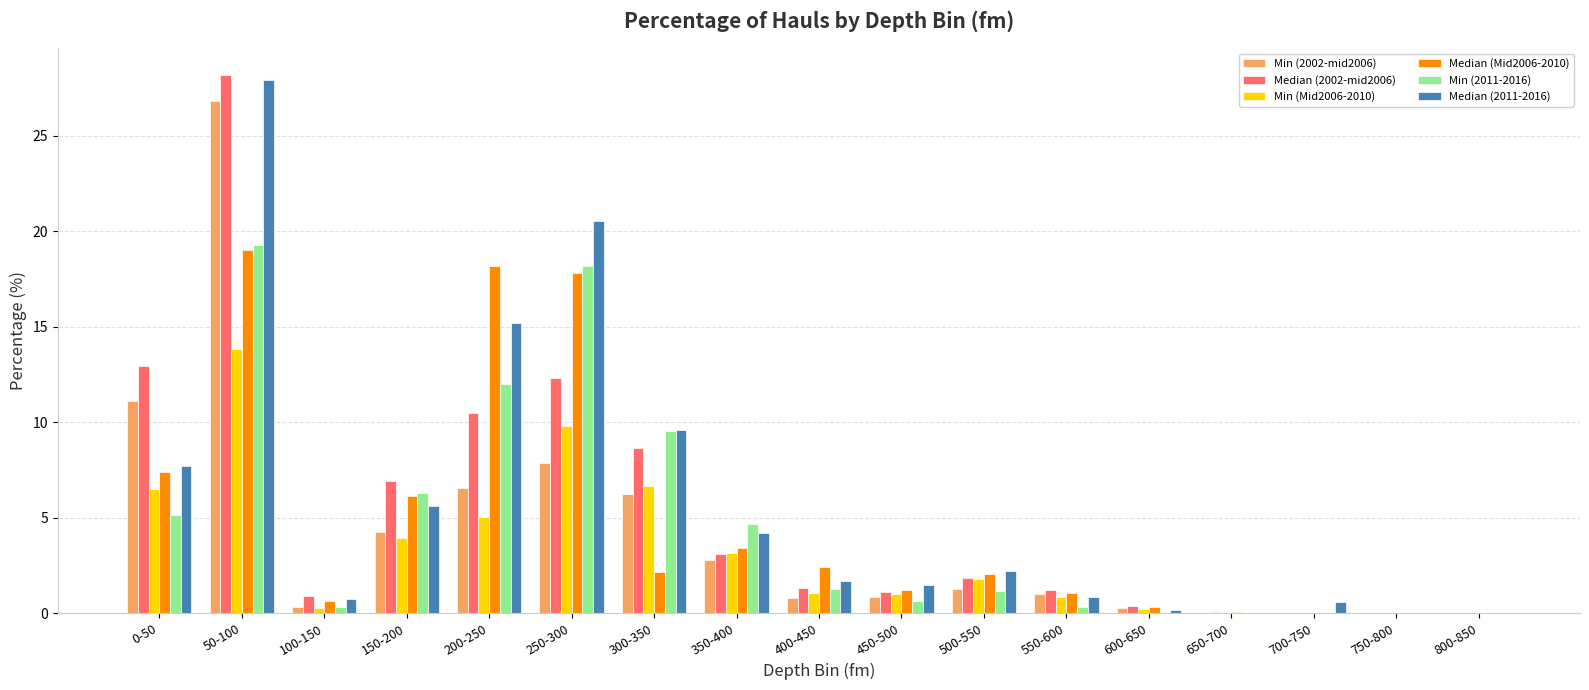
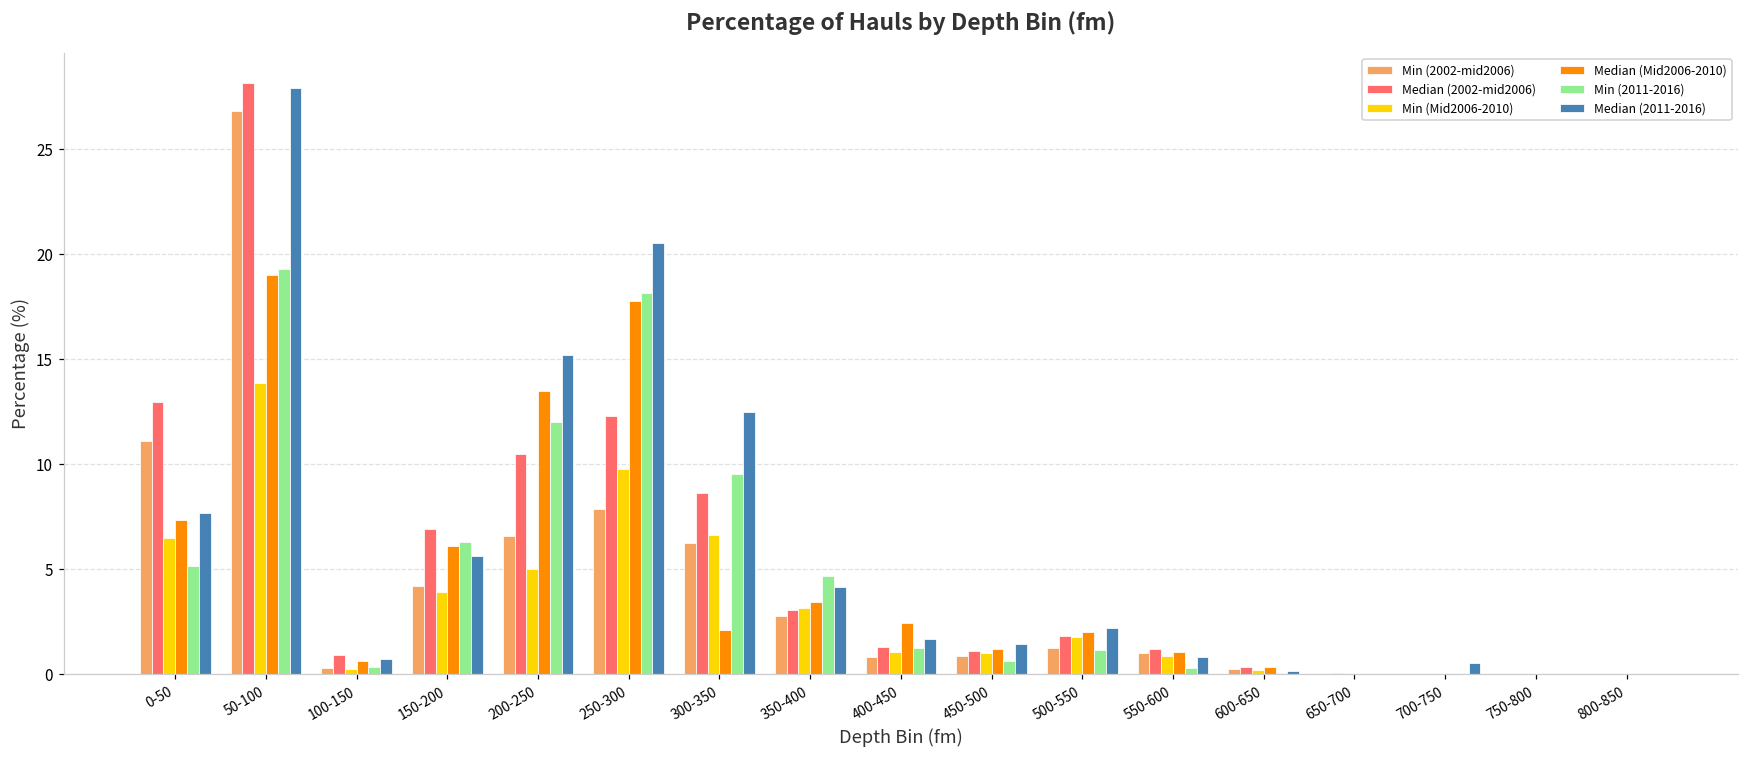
  {
    "Min (Mid2006-2010)": {
      "0-50": 6.5,
      "50-100": 13.9,
      "100-150": 0.3,
      "150-200": 3.9,
      "200-250": 5.0,
      "250-300": 9.8,
      "300-350": 6.6,
      "350-400": 3.2,
      "400-450": 1.1,
      "450-500": 1.0,
      "500-550": 1.8,
      "550-600": 0.9,
      "600-650": 0.2,
      "700-750": 0.0,
      "750-800": 0.0
    },
    "Median (Mid2006-2010)": {
      "0-50": 7.4,
      "50-100": 19.0,
      "100-150": 0.7,
      "150-200": 6.1,
-     "200-250": 18.2,
+     "200-250": 13.5,
      "250-300": 17.8,
      "300-350": 2.1,
      "350-400": 3.4,
      "400-450": 2.4,
      "450-500": 1.2,
      "500-550": 2.0,
      "550-600": 1.1,
      "600-650": 0.3,
      "700-750": 0.0,
      "750-800": 0.0
    },
    "Min (2011-2016)": {
      "0-50": 5.2,
      "50-100": 19.3,
      "100-150": 0.3,
      "150-200": 6.3,
      "200-250": 12.0,
      "250-300": 18.2,
      "300-350": 9.6,
      "350-400": 4.7,
      "400-450": 1.2,
      "450-500": 0.6,
      "500-550": 1.2,
      "550-600": 0.3,
      "750-800": 0.0,
      "800-850": 0.0
    },
    "Median (2011-2016)": {
      "0-50": 7.7,
      "50-100": 27.9,
      "100-150": 0.7,
      "150-200": 5.6,
      "200-250": 15.2,
      "250-300": 20.5,
-     "300-350": 9.6,
+     "300-350": 12.5,
      "350-400": 4.2,
      "400-450": 1.7,
      "450-500": 1.4,
      "500-550": 2.2,
      "550-600": 0.8,
      "600-650": 0.2,
      "700-750": 0.6,
      "750-800": 0.0,
      "800-850": 0.0
    }
  }
